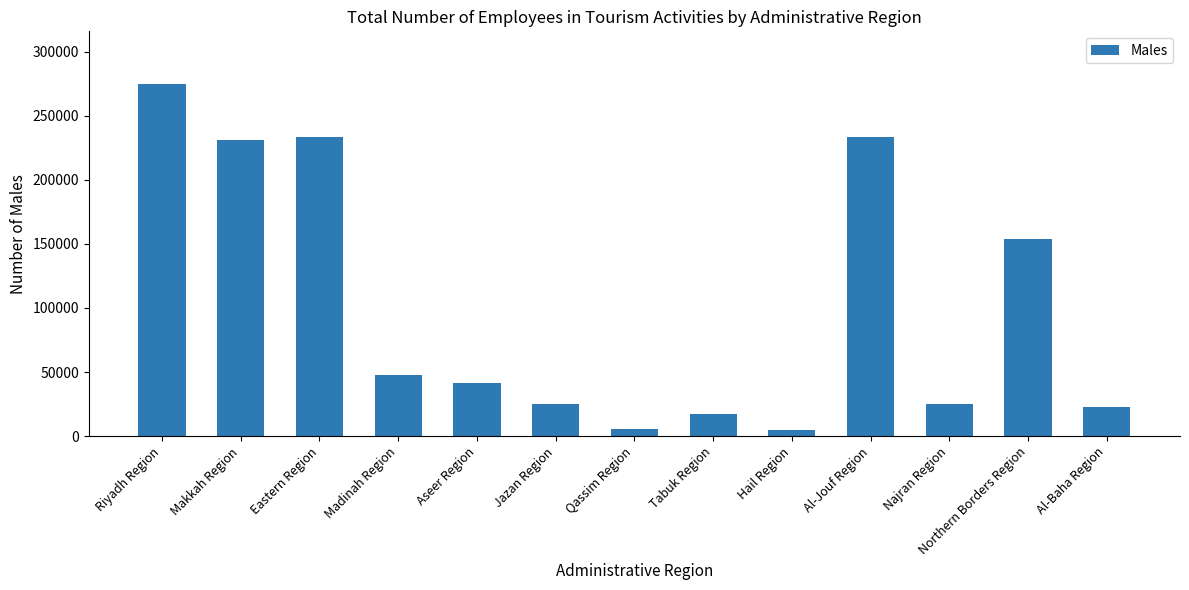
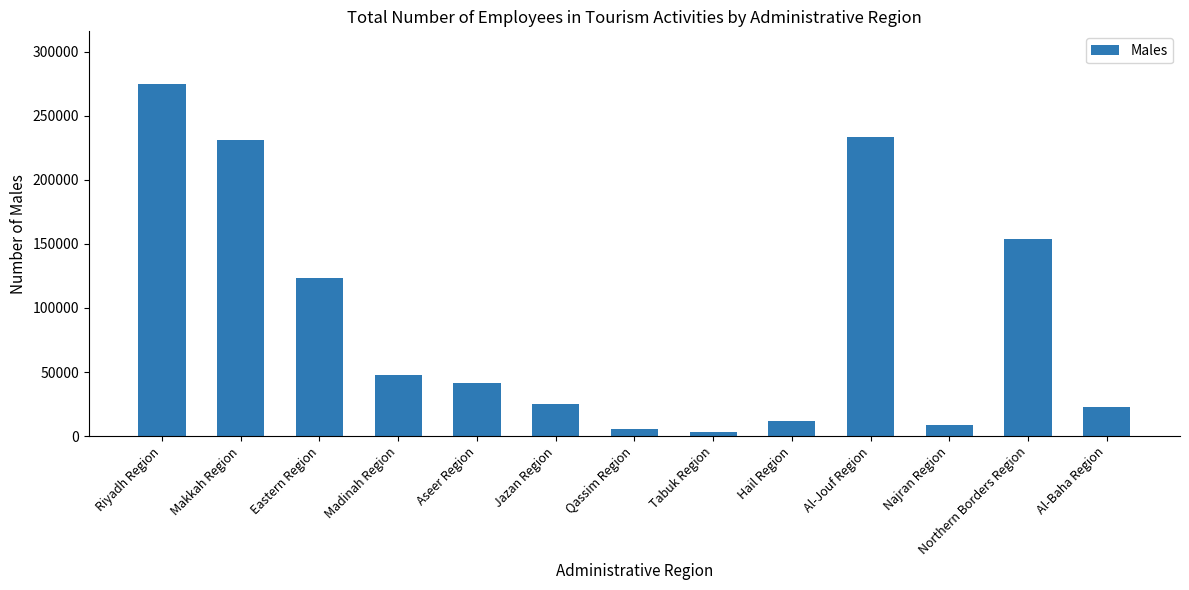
  {
    "Riyadh Region": 275000,
    "Makkah Region": 231000,
-   "Eastern Region": 233000,
+   "Eastern Region": 123000,
    "Madinah Region": 48000,
    "Aseer Region": 41000,
    "Jazan Region": 25000,
    "Qassim Region": 6000,
-   "Tabuk Region": 18000,
-   "Hail Region": 5000,
+   "Tabuk Region": 3000,
+   "Hail Region": 12000,
    "Al-Jouf Region": 233000,
-   "Najran Region": 25000,
+   "Najran Region": 9000,
    "Northern Borders Region": 154000,
    "Al-Baha Region": 23000
  }
